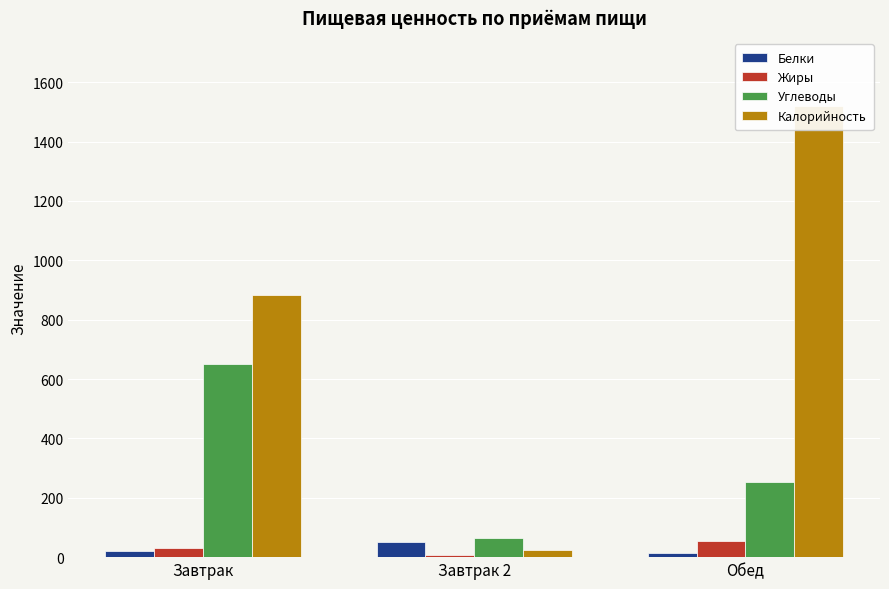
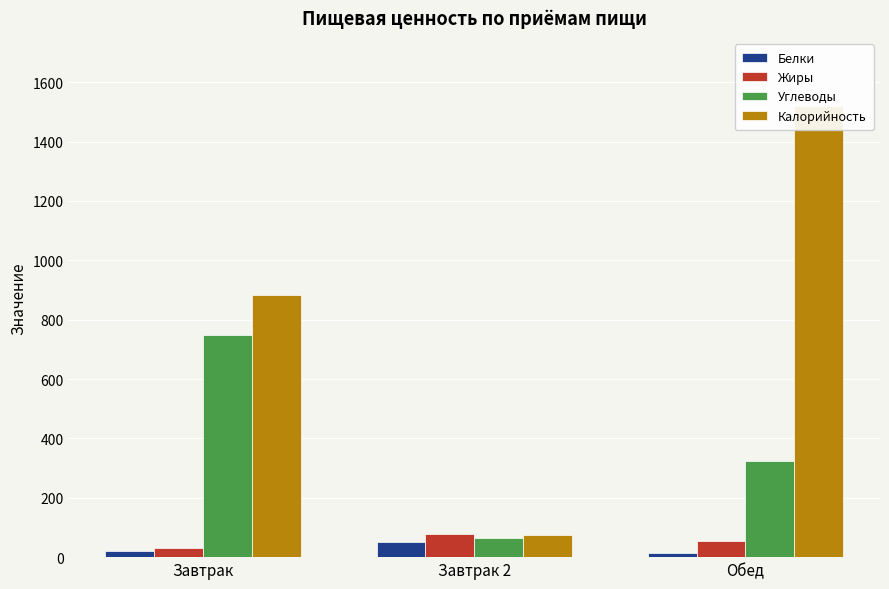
  {
    "Белки": {
      "Завтрак": 20,
      "Завтрак 2": 50,
      "Обед": 10
    },
    "Жиры": {
      "Завтрак": 30,
-     "Завтрак 2": 10,
+     "Завтрак 2": 80,
      "Обед": 50
    },
    "Углеводы": {
-     "Завтрак": 650,
+     "Завтрак": 750,
      "Завтрак 2": 70,
-     "Обед": 250
+     "Обед": 320
    },
    "Калорийность": {
      "Завтрак": 880,
-     "Завтрак 2": 20
+     "Завтрак 2": 80
    }
  }
